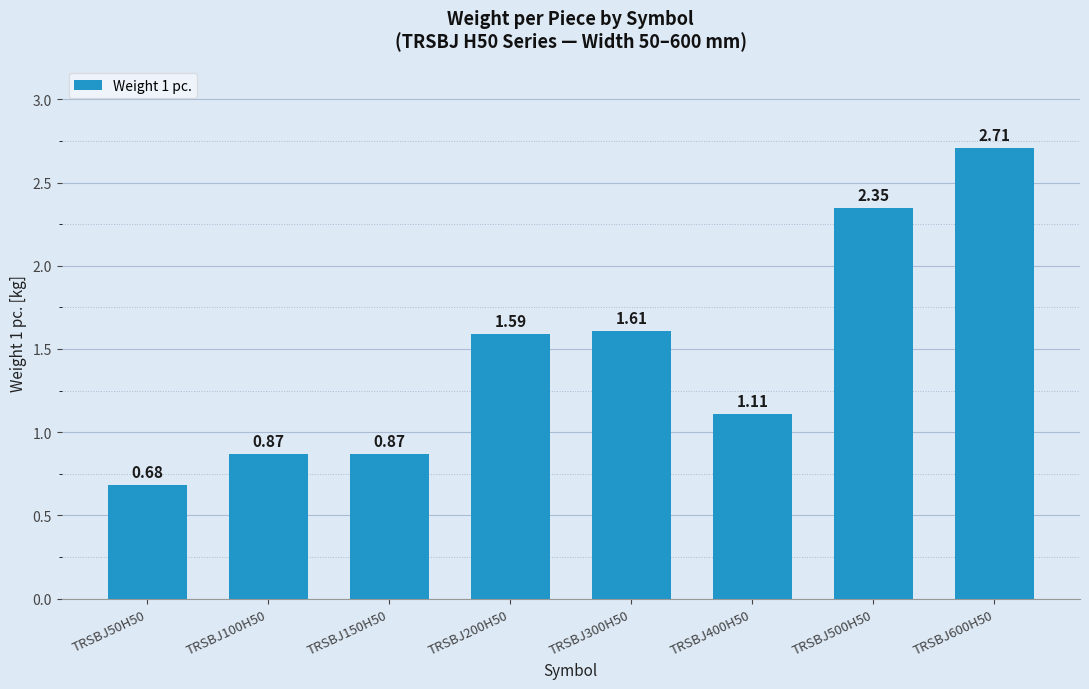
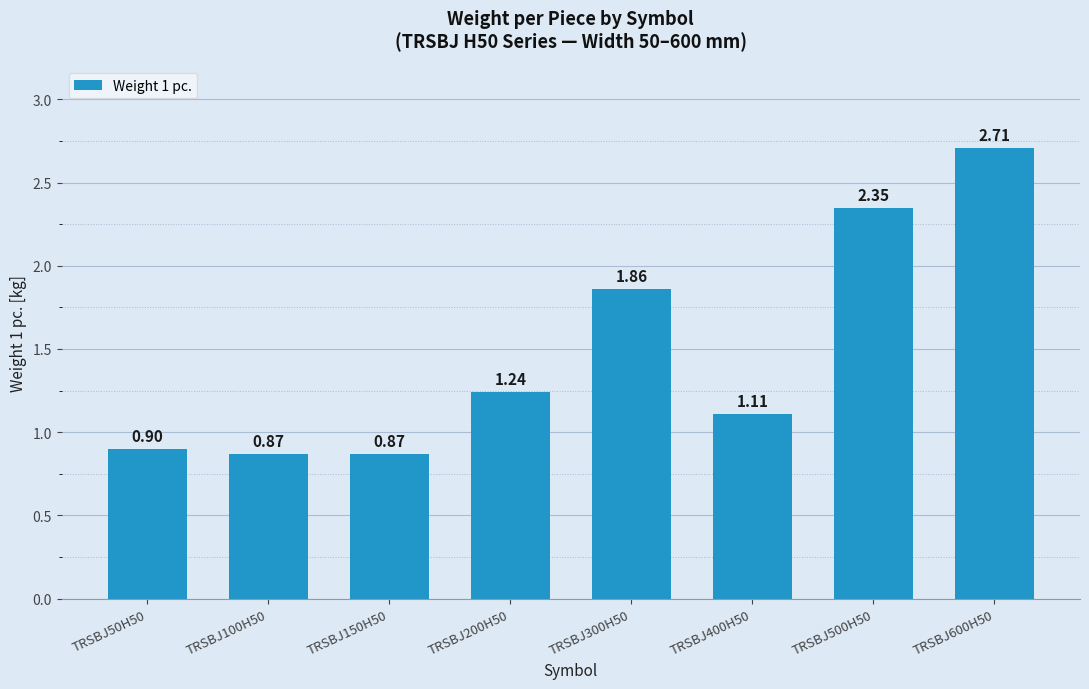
  {
-   "TRSBJ50H50": 0.68,
+   "TRSBJ50H50": 0.90,
    "TRSBJ100H50": 0.87,
    "TRSBJ150H50": 0.87,
-   "TRSBJ200H50": 1.59,
-   "TRSBJ300H50": 1.61,
+   "TRSBJ200H50": 1.24,
+   "TRSBJ300H50": 1.86,
    "TRSBJ400H50": 1.11,
    "TRSBJ500H50": 2.35,
    "TRSBJ600H50": 2.71
  }
